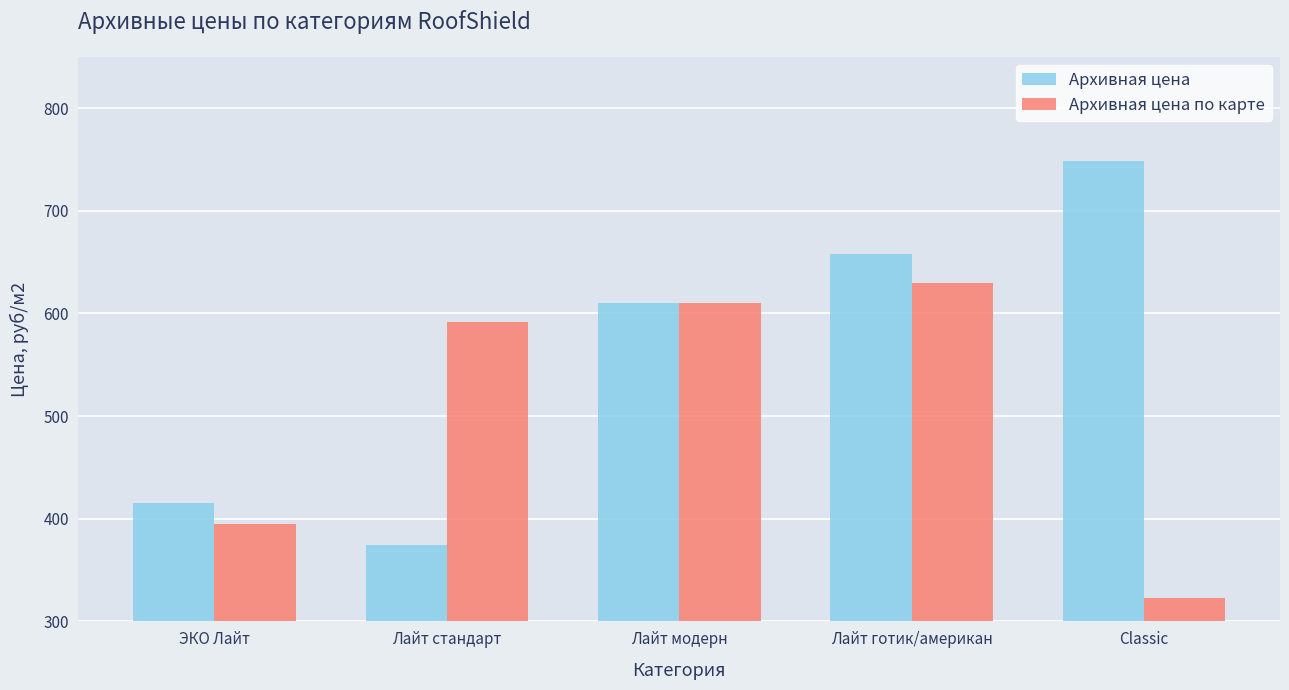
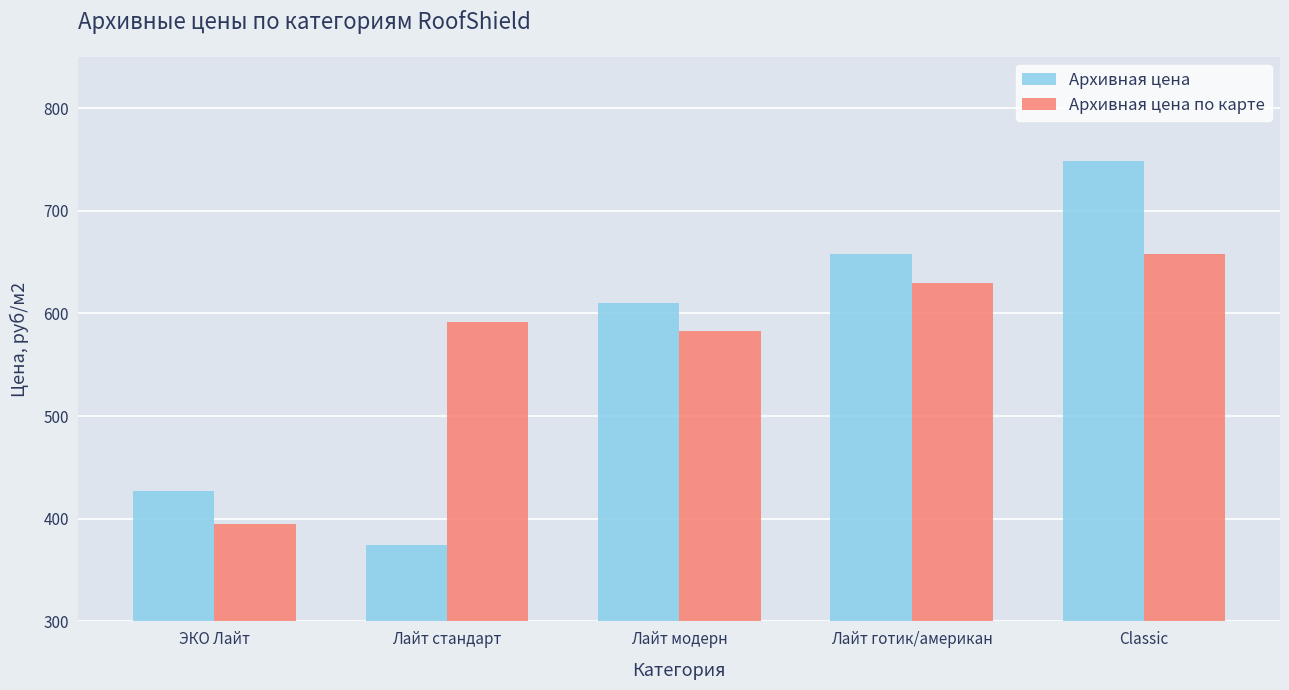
  {
    "Архивная цена": {
-     "ЭКО Лайт": 415,
+     "ЭКО Лайт": 427,
      "Лайт стандарт": 374,
      "Лайт модерн": 610,
      "Лайт готик/американ": 658,
      "Classic": 748
    },
    "Архивная цена по карте": {
      "ЭКО Лайт": 395,
      "Лайт стандарт": 592,
-     "Лайт модерн": 610,
+     "Лайт модерн": 583,
      "Лайт готик/американ": 630,
-     "Classic": 323
+     "Classic": 658
    }
  }
